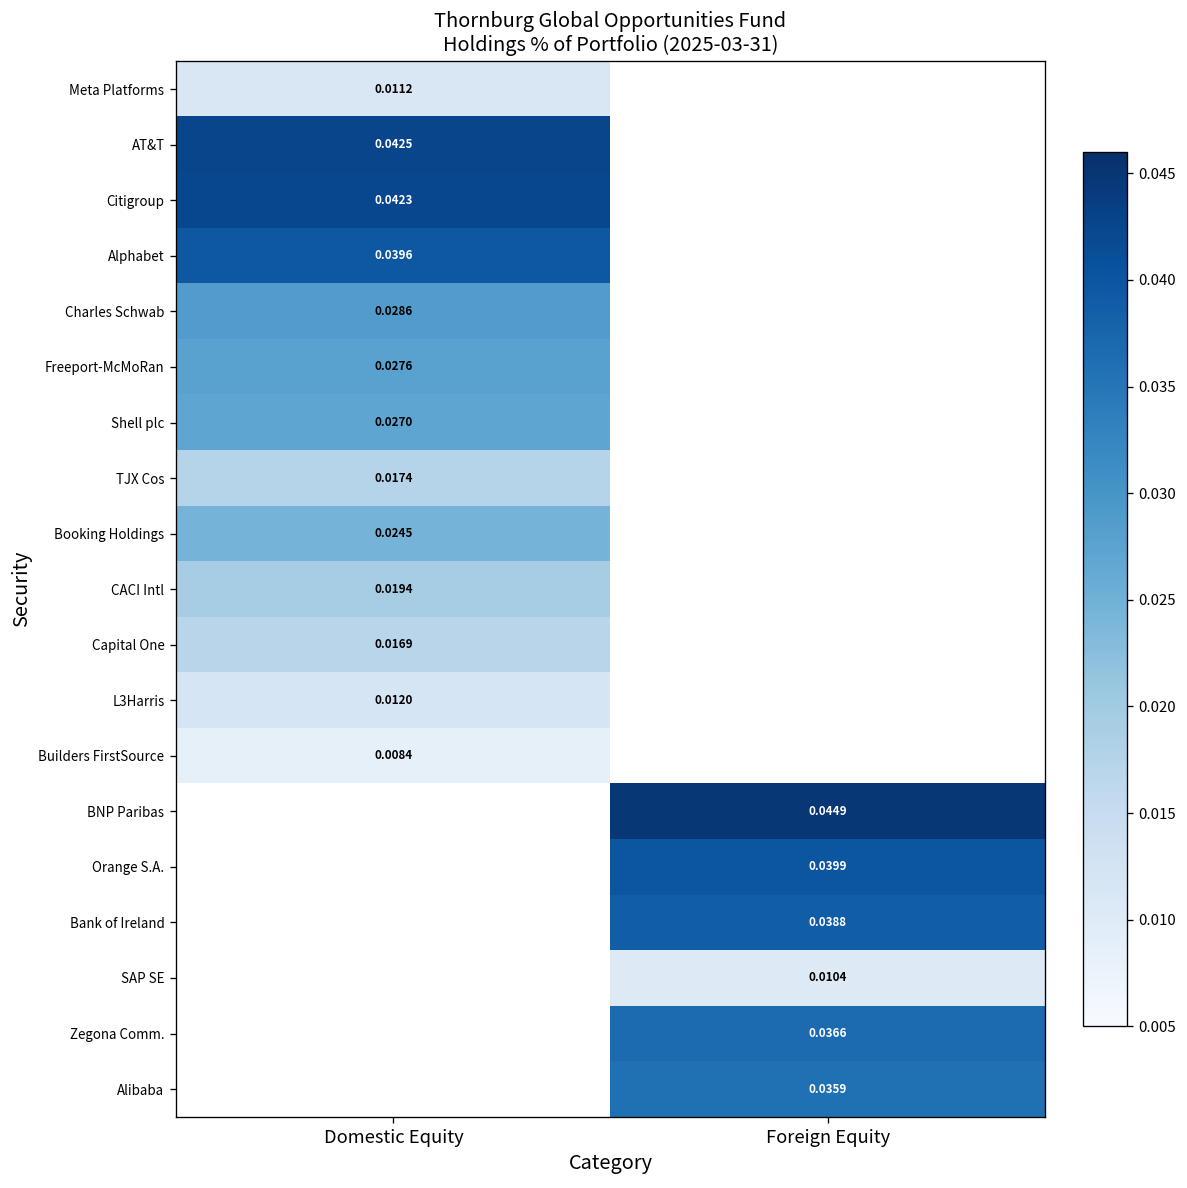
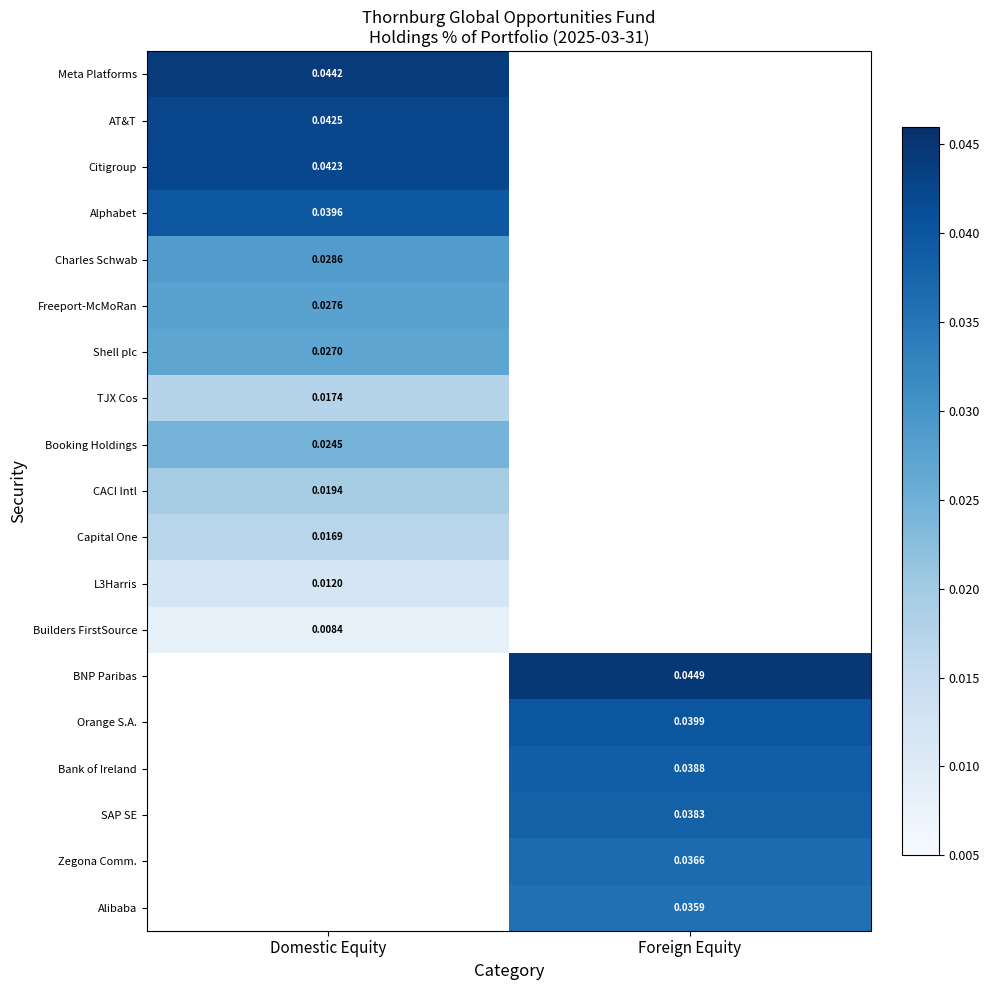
  {
    "Meta Platforms": {
-     "Domestic Equity": 0.0112
+     "Domestic Equity": 0.0442
    },
    "AT&T": {
      "Domestic Equity": 0.0425
    },
    "Citigroup": {
      "Domestic Equity": 0.0423
    },
    "Alphabet": {
      "Domestic Equity": 0.0396
    },
    "Charles Schwab": {
      "Domestic Equity": 0.0286
    },
    "Freeport-McMoRan": {
      "Domestic Equity": 0.0276
    },
    "Shell plc": {
      "Domestic Equity": 0.0270
    },
    "TJX Cos": {
      "Domestic Equity": 0.0174
    },
    "Booking Holdings": {
      "Domestic Equity": 0.0245
    },
    "CACI Intl": {
      "Domestic Equity": 0.0194
    },
    "Capital One": {
      "Domestic Equity": 0.0169
    },
    "L3Harris": {
      "Domestic Equity": 0.0120
    },
    "Builders FirstSource": {
      "Domestic Equity": 0.0084
    },
    "BNP Paribas": {
      "Foreign Equity": 0.0449
    },
    "Orange S.A.": {
      "Foreign Equity": 0.0399
    },
    "Bank of Ireland": {
      "Foreign Equity": 0.0388
    },
    "SAP SE": {
-     "Foreign Equity": 0.0104
+     "Foreign Equity": 0.0383
    },
    "Zegona Comm.": {
      "Foreign Equity": 0.0366
    },
    "Alibaba": {
      "Foreign Equity": 0.0359
    }
  }
